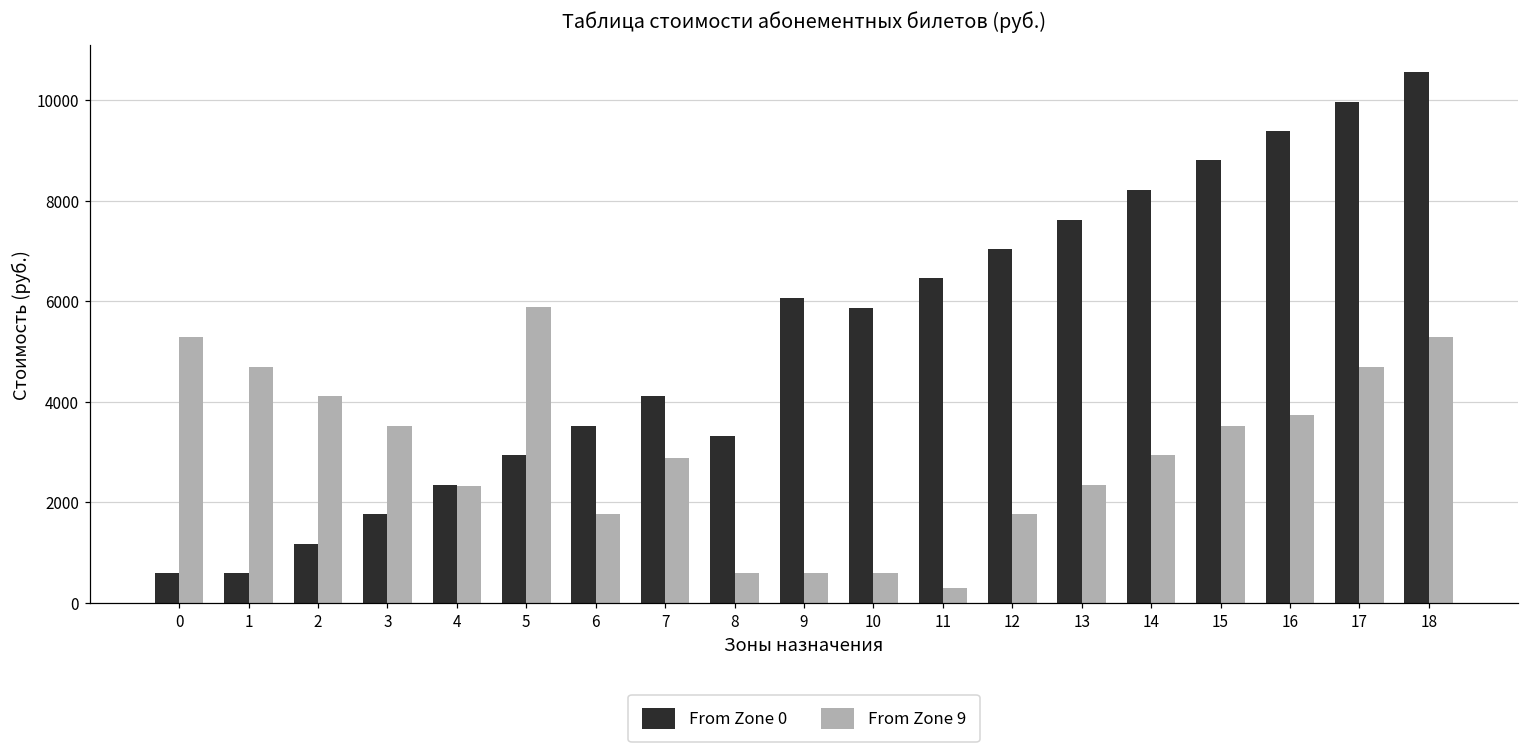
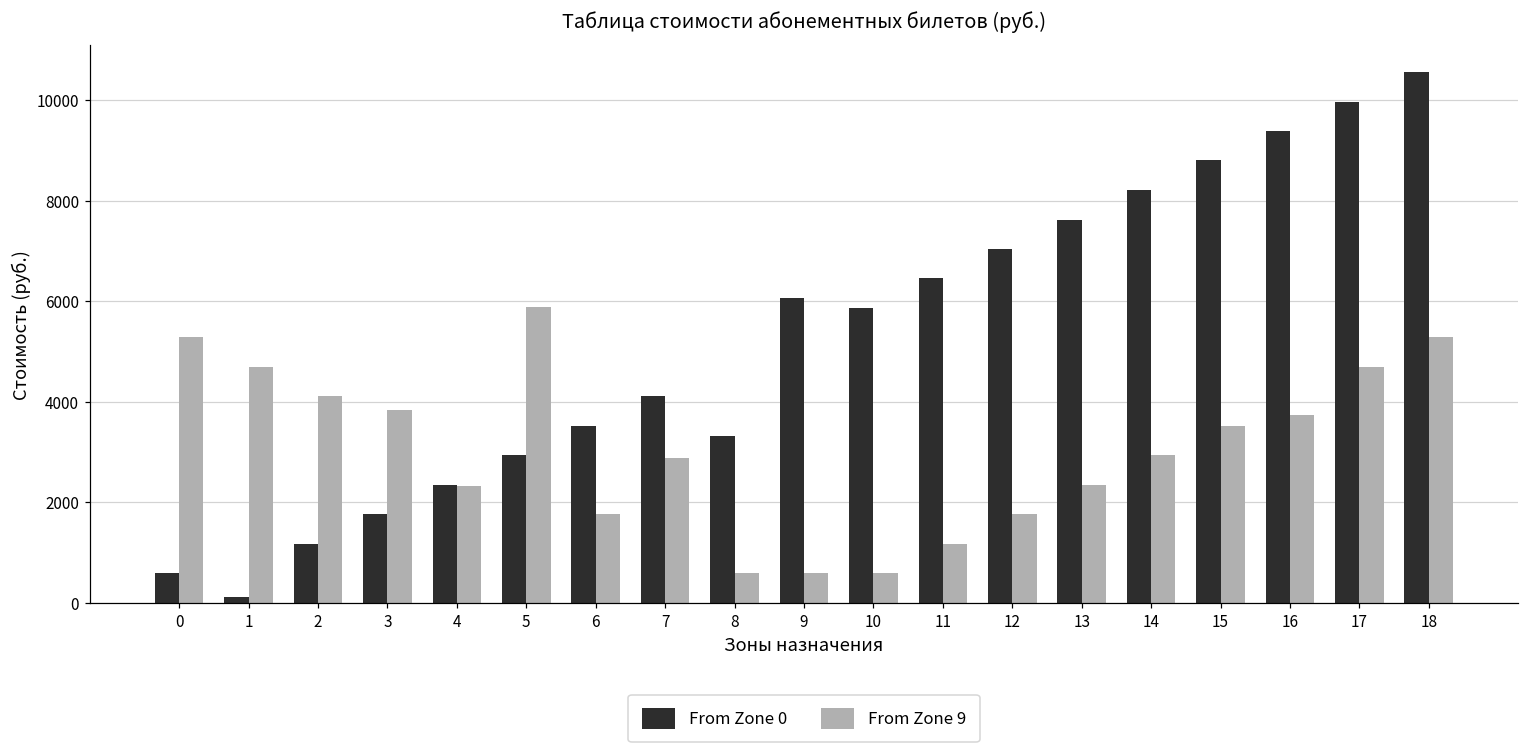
  {
    "From Zone 0": {
      "0": 600,
-     "1": 600,
+     "1": 100,
      "2": 1200,
      "3": 1800,
      "4": 2300,
      "5": 2900,
      "6": 3500,
      "7": 4100,
      "8": 3300,
      "9": 6100,
      "10": 5900,
      "11": 6500,
      "12": 7000,
      "13": 7600,
      "14": 8200,
      "15": 8800,
      "16": 9400,
      "17": 10000,
      "18": 10600
    },
    "From Zone 9": {
      "0": 5300,
      "1": 4700,
      "2": 4100,
-     "3": 3500,
+     "3": 3800,
      "4": 2300,
      "5": 5900,
      "6": 1800,
      "7": 2900,
      "8": 600,
      "9": 600,
      "10": 600,
-     "11": 300,
+     "11": 1200,
      "12": 1800,
      "13": 2300,
      "14": 2900,
      "15": 3500,
      "16": 3700,
      "17": 4700,
      "18": 5300
    }
  }
